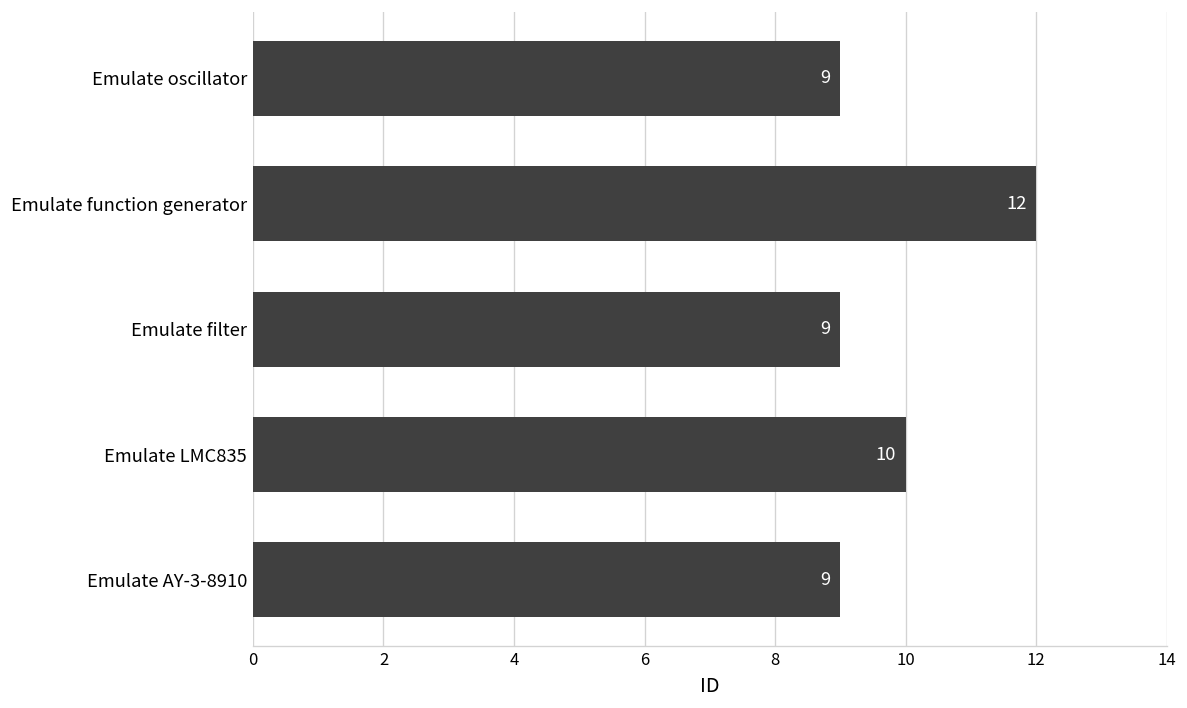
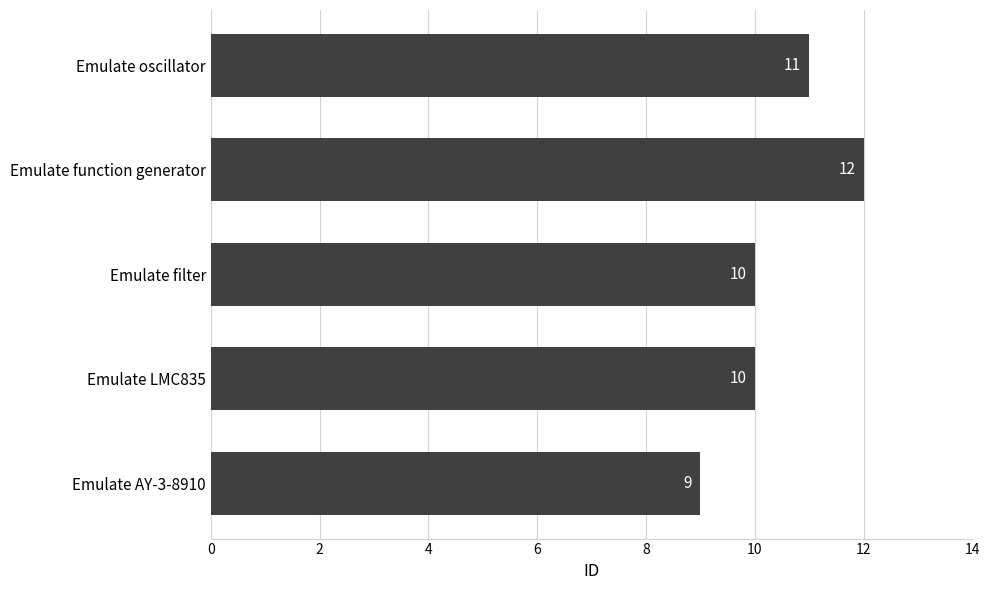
  {
-   "Emulate oscillator": 9,
+   "Emulate oscillator": 11,
    "Emulate function generator": 12,
-   "Emulate filter": 9,
+   "Emulate filter": 10,
    "Emulate LMC835": 10,
    "Emulate AY-3-8910": 9
  }
